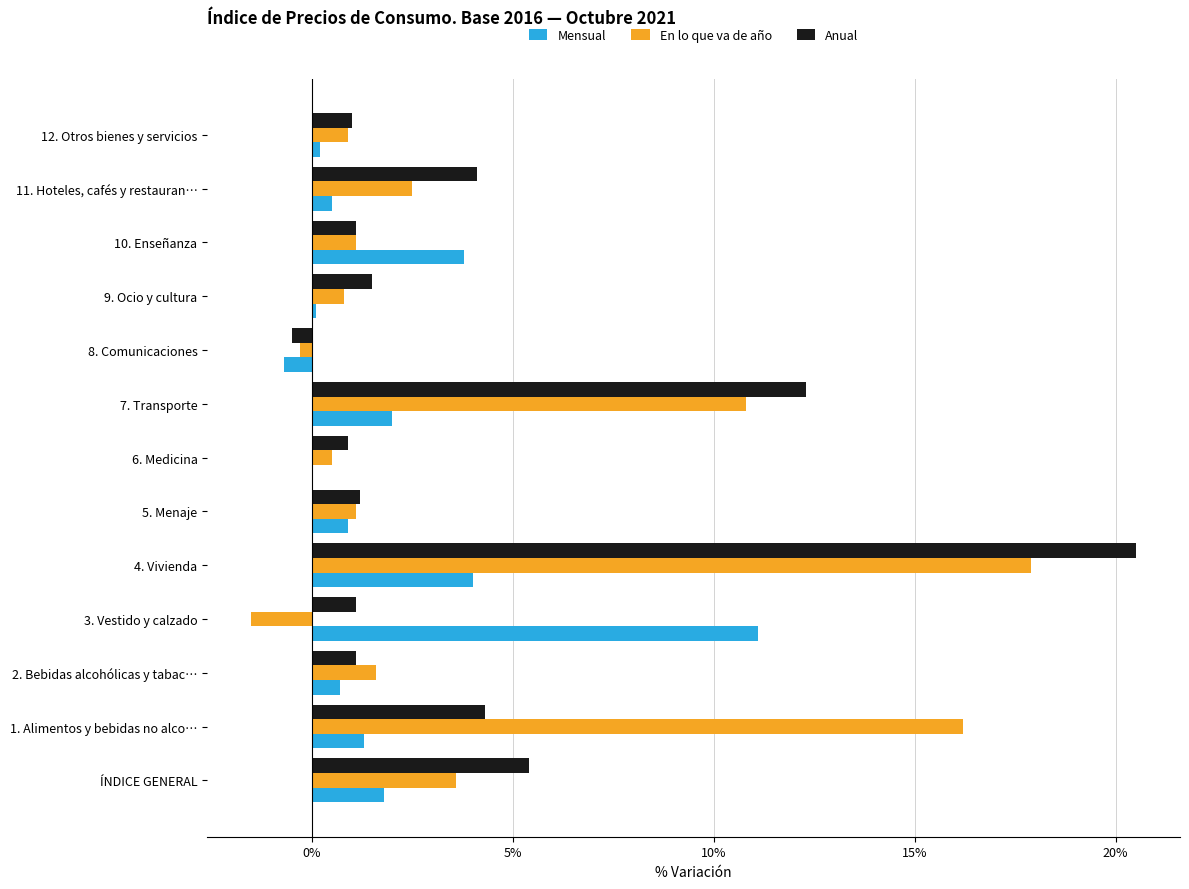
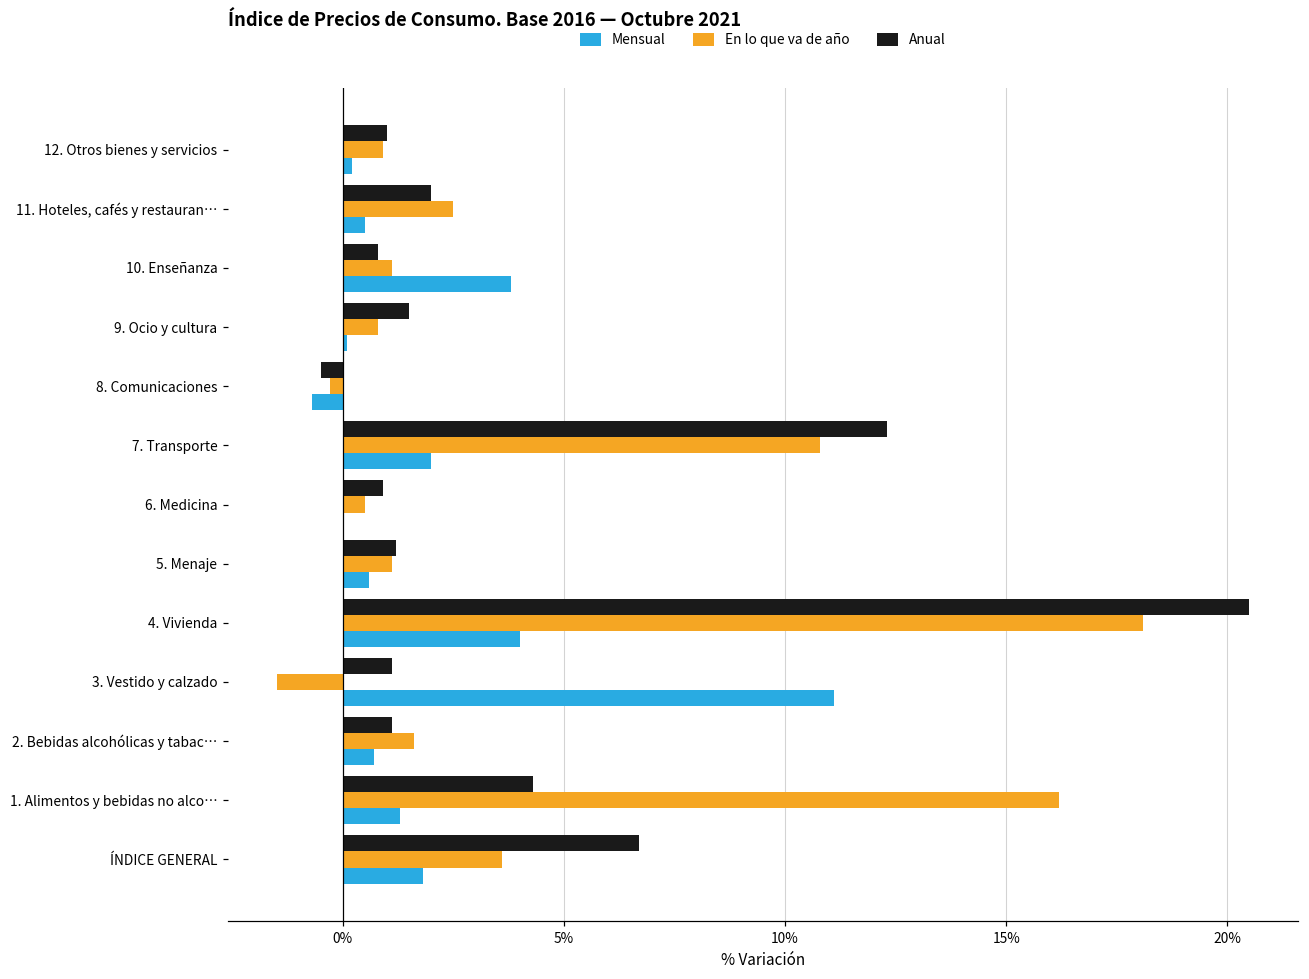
  {
    "Mensual": {
      "12. Otros bienes y servicios": "0.2%",
      "11. Hoteles, cafés y restauran…": "0.5%",
      "10. Enseñanza": "3.8%",
      "9. Ocio y cultura": "0.1%",
      "8. Comunicaciones": "-0.7%",
      "7. Transporte": "2.0%",
      "6. Medicina": "0.0%",
-     "5. Menaje": "0.9%",
+     "5. Menaje": "0.6%",
      "4. Vivienda": "4.0%",
      "3. Vestido y calzado": "11.1%",
      "2. Bebidas alcohólicas y tabac…": "0.7%",
      "1. Alimentos y bebidas no alco…": "1.3%",
      "ÍNDICE GENERAL": "1.8%"
    },
    "En lo que va de año": {
      "12. Otros bienes y servicios": "0.9%",
      "11. Hoteles, cafés y restauran…": "2.5%",
      "10. Enseñanza": "1.1%",
      "9. Ocio y cultura": "0.8%",
      "8. Comunicaciones": "-0.3%",
      "7. Transporte": "10.8%",
      "6. Medicina": "0.5%",
      "5. Menaje": "1.1%",
-     "4. Vivienda": "17.9%",
+     "4. Vivienda": "18.1%",
      "3. Vestido y calzado": "-1.5%",
      "2. Bebidas alcohólicas y tabac…": "1.6%",
      "1. Alimentos y bebidas no alco…": "16.2%",
      "ÍNDICE GENERAL": "3.6%"
    },
    "Anual": {
      "12. Otros bienes y servicios": "1.0%",
-     "11. Hoteles, cafés y restauran…": "4.1%",
-     "10. Enseñanza": "1.1%",
+     "11. Hoteles, cafés y restauran…": "2.0%",
+     "10. Enseñanza": "0.8%",
      "9. Ocio y cultura": "1.5%",
      "8. Comunicaciones": "-0.5%",
      "7. Transporte": "12.3%",
      "6. Medicina": "0.9%",
      "5. Menaje": "1.2%",
      "4. Vivienda": "20.5%",
      "3. Vestido y calzado": "1.1%",
      "2. Bebidas alcohólicas y tabac…": "1.1%",
      "1. Alimentos y bebidas no alco…": "4.3%",
-     "ÍNDICE GENERAL": "5.4%"
+     "ÍNDICE GENERAL": "6.7%"
    }
  }
